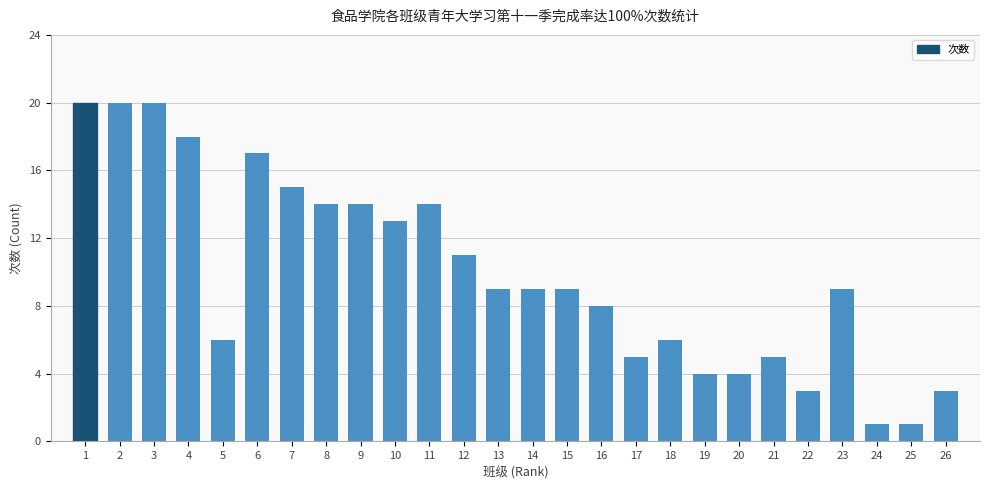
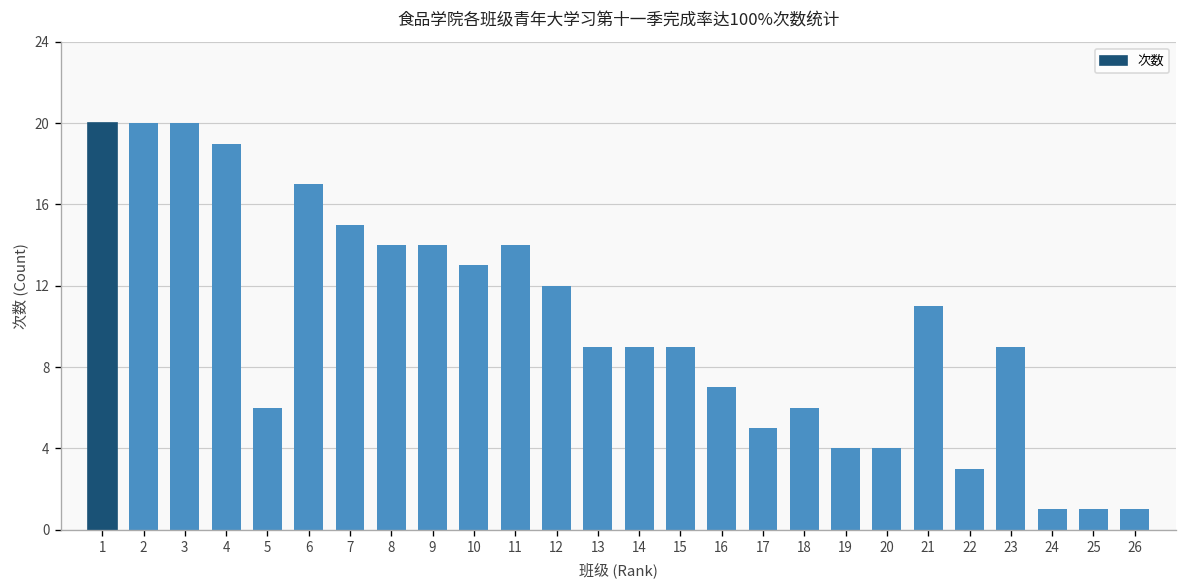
  {
    "1": 20,
    "2": 20,
    "3": 20,
-   "4": 18,
+   "4": 19,
    "5": 6,
    "6": 17,
    "7": 15,
    "8": 14,
    "9": 14,
    "10": 13,
    "11": 14,
-   "12": 11,
+   "12": 12,
    "13": 9,
    "14": 9,
    "15": 9,
-   "16": 8,
+   "16": 7,
    "17": 5,
    "18": 6,
    "19": 4,
    "20": 4,
-   "21": 5,
+   "21": 11,
    "22": 3,
    "23": 9,
    "24": 1,
    "25": 1,
-   "26": 3
+   "26": 1
  }
